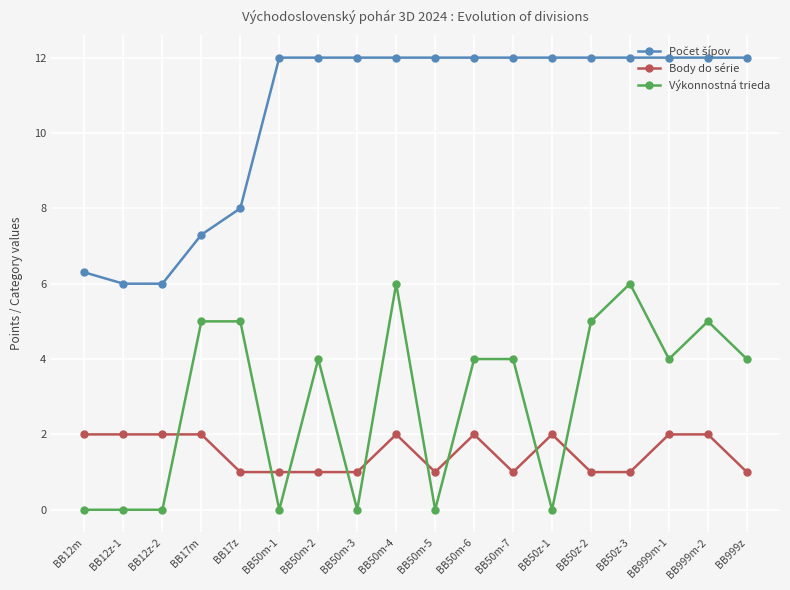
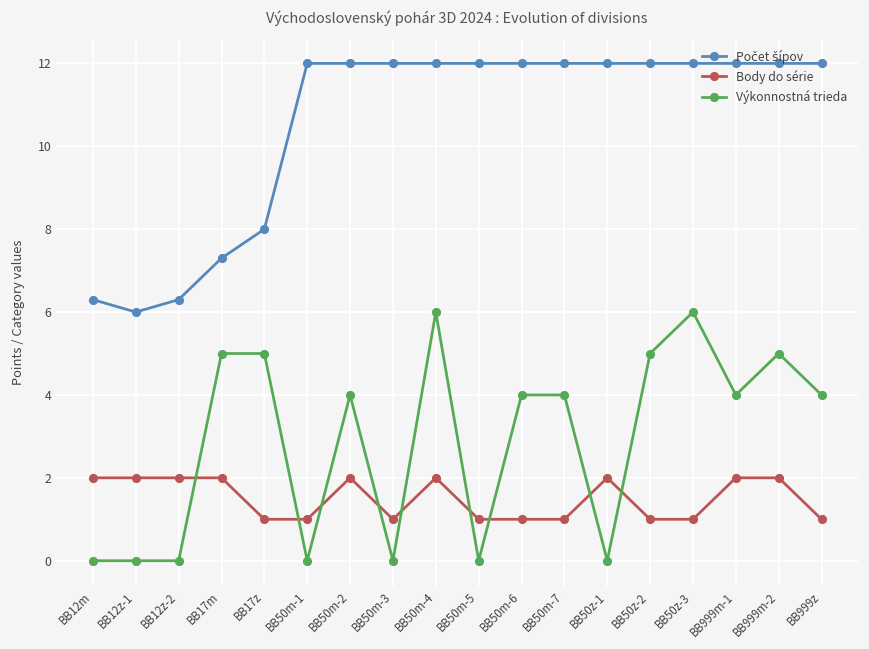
  {
    "Počet šípov": {
      "BB12m": 6.3,
      "BB12z-1": 6.0,
-     "BB12z-2": 6.0,
+     "BB12z-2": 6.3,
      "BB17m": 7.3,
      "BB17z": 8.0,
      "BB50m-1": 12.0,
      "BB50m-2": 12.0,
      "BB50m-3": 12.0,
      "BB50m-4": 12.0,
      "BB50m-5": 12.0,
      "BB50m-6": 12.0,
      "BB50m-7": 12.0,
      "BB50z-1": 12.0,
      "BB50z-2": 12.0,
      "BB50z-3": 12.0,
      "BB999m-1": 12.0,
      "BB999m-2": 12.0,
      "BB999z": 12.0
    },
    "Body do série": {
      "BB12m": 2,
      "BB12z-1": 2,
      "BB12z-2": 2,
      "BB17m": 2,
      "BB17z": 1,
      "BB50m-1": 1,
-     "BB50m-2": 1,
+     "BB50m-2": 2,
      "BB50m-3": 1,
      "BB50m-4": 2,
      "BB50m-5": 1,
-     "BB50m-6": 2,
+     "BB50m-6": 1,
      "BB50m-7": 1,
      "BB50z-1": 2,
      "BB50z-2": 1,
      "BB50z-3": 1,
      "BB999m-1": 2,
      "BB999m-2": 2,
      "BB999z": 1
    },
    "Výkonnostná trieda": {
      "BB12m": 0.0,
      "BB12z-1": 0.0,
      "BB12z-2": 0.0,
      "BB17m": 5.0,
      "BB17z": 5.0,
      "BB50m-1": 0.0,
      "BB50m-2": 4.0,
      "BB50m-3": 0.0,
      "BB50m-4": 6.0,
      "BB50m-5": 0.0,
      "BB50m-6": 4.0,
      "BB50m-7": 4.0,
      "BB50z-1": 0.0,
      "BB50z-2": 5.0,
      "BB50z-3": 6.0,
      "BB999m-1": 4.0,
      "BB999m-2": 5.0,
      "BB999z": 4.0
    }
  }
